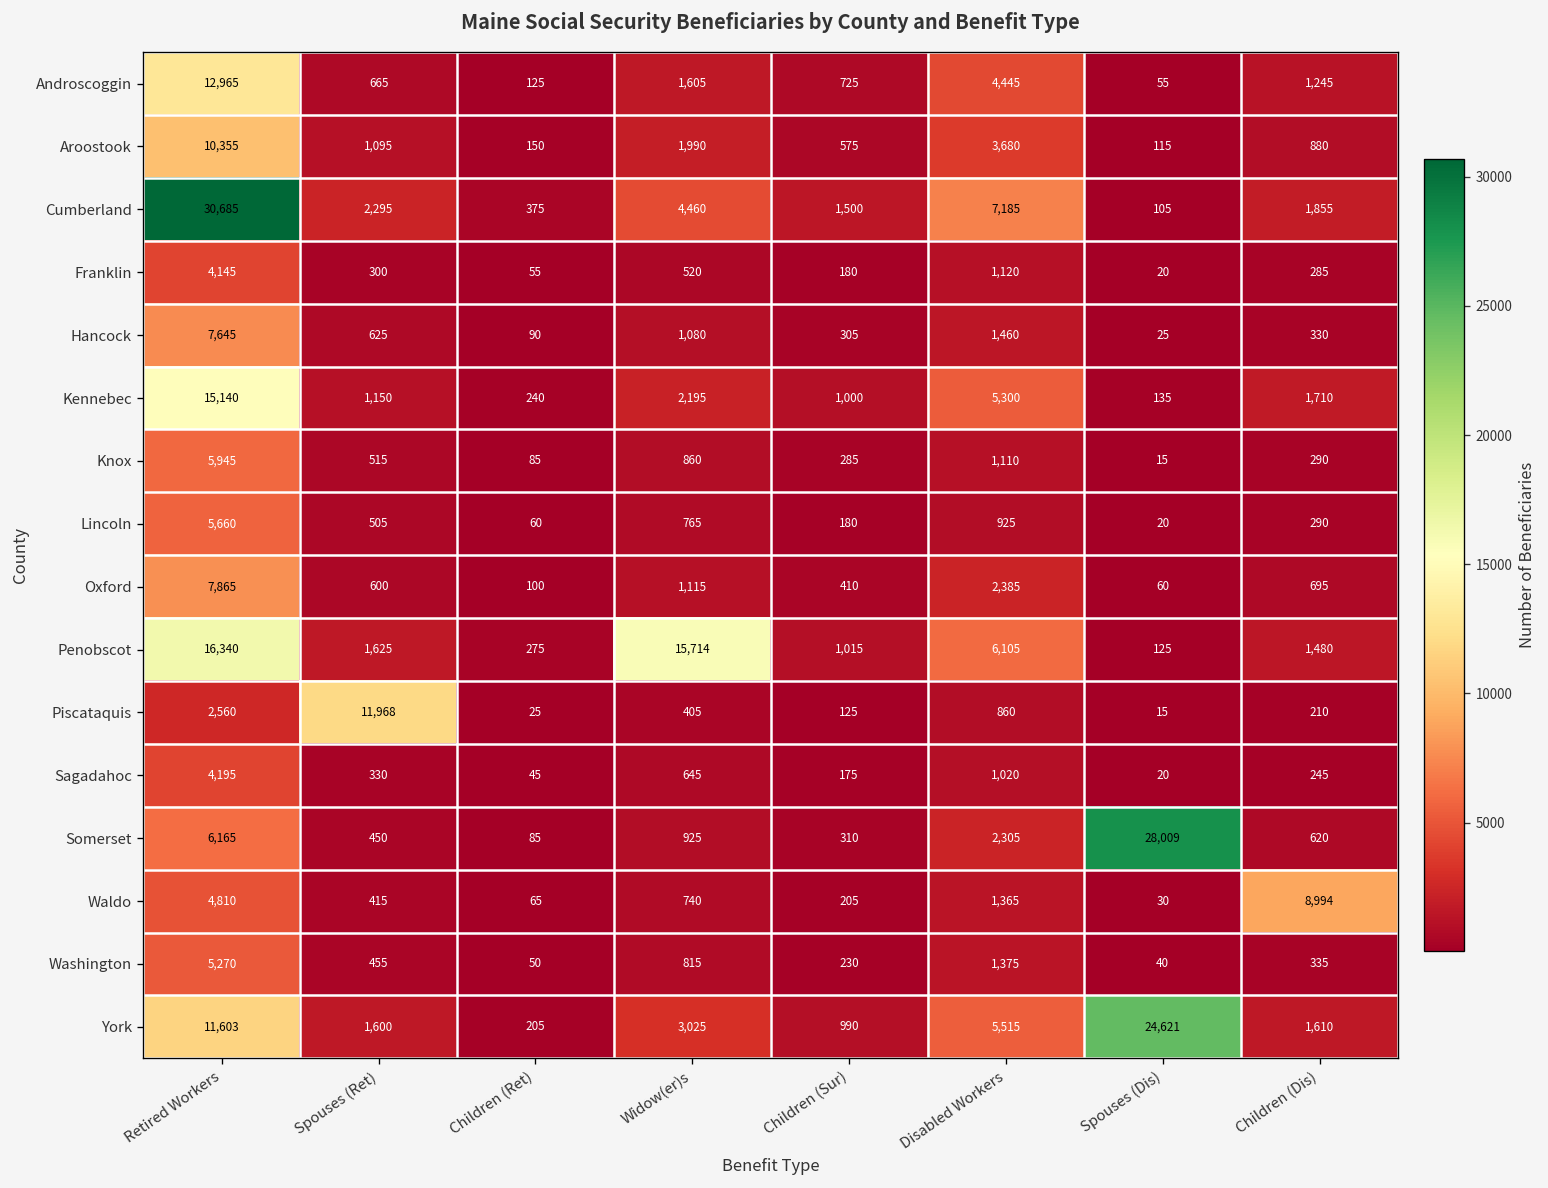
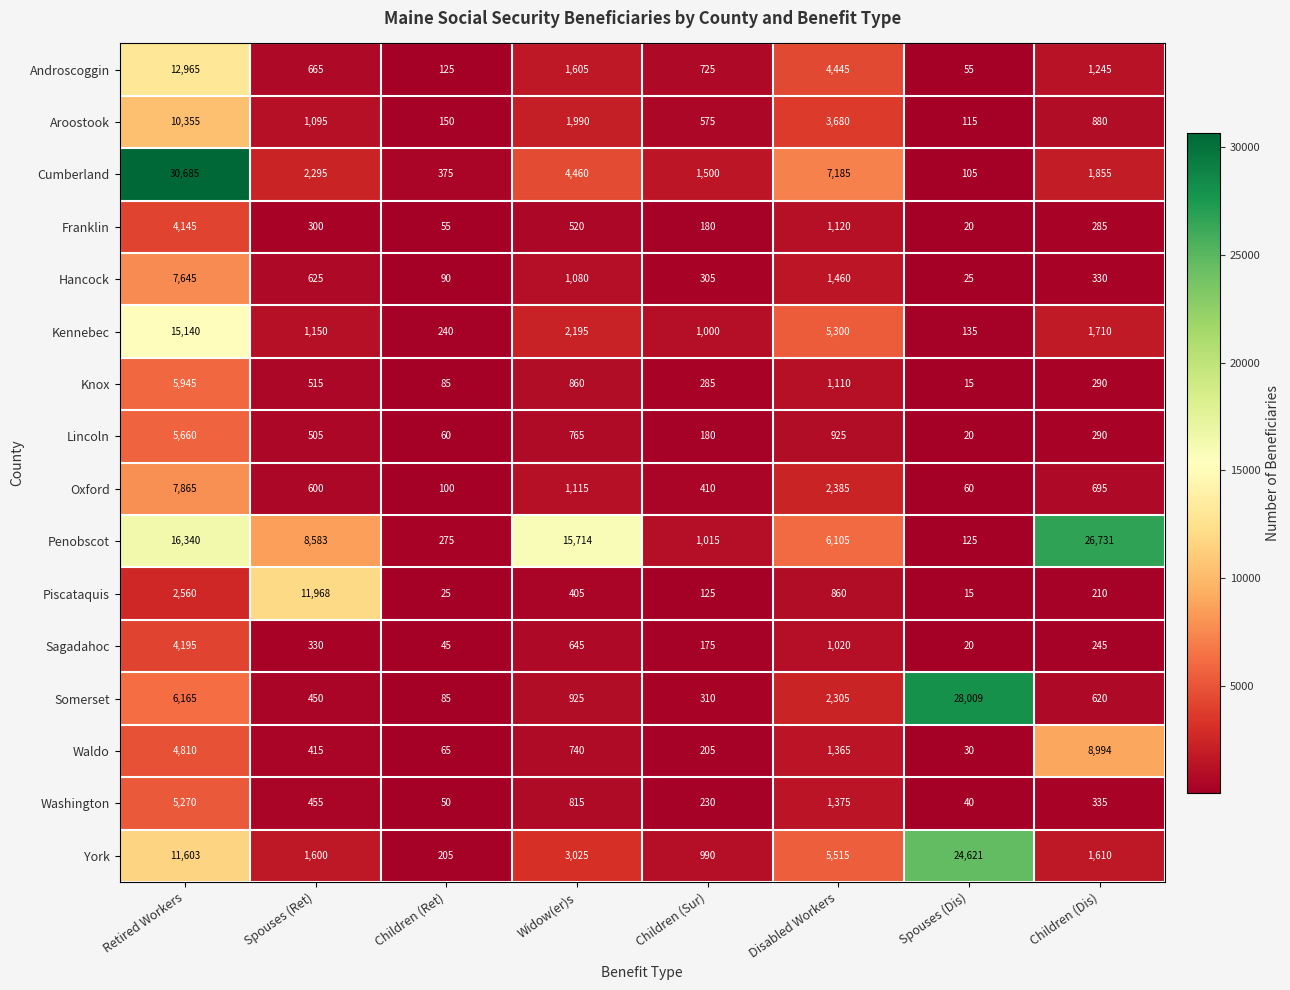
  {
    "Androscoggin": {
      "Retired Workers": "12,965",
      "Spouses (Ret)": "665",
      "Children (Ret)": "125",
      "Widow(er)s": "1,605",
      "Children (Sur)": "725",
      "Disabled Workers": "4,445",
      "Spouses (Dis)": "55",
      "Children (Dis)": "1,245"
    },
    "Aroostook": {
      "Retired Workers": "10,355",
      "Spouses (Ret)": "1,095",
      "Children (Ret)": "150",
      "Widow(er)s": "1,990",
      "Children (Sur)": "575",
      "Disabled Workers": "3,680",
      "Spouses (Dis)": "115",
      "Children (Dis)": "880"
    },
    "Cumberland": {
      "Retired Workers": "30,685",
      "Spouses (Ret)": "2,295",
      "Children (Ret)": "375",
      "Widow(er)s": "4,460",
      "Children (Sur)": "1,500",
      "Disabled Workers": "7,185",
      "Spouses (Dis)": "105",
      "Children (Dis)": "1,855"
    },
    "Franklin": {
      "Retired Workers": "4,145",
      "Spouses (Ret)": "300",
      "Children (Ret)": "55",
      "Widow(er)s": "520",
      "Children (Sur)": "180",
      "Disabled Workers": "1,120",
      "Spouses (Dis)": "20",
      "Children (Dis)": "285"
    },
    "Hancock": {
      "Retired Workers": "7,645",
      "Spouses (Ret)": "625",
      "Children (Ret)": "90",
      "Widow(er)s": "1,080",
      "Children (Sur)": "305",
      "Disabled Workers": "1,460",
      "Spouses (Dis)": "25",
      "Children (Dis)": "330"
    },
    "Kennebec": {
      "Retired Workers": "15,140",
      "Spouses (Ret)": "1,150",
      "Children (Ret)": "240",
      "Widow(er)s": "2,195",
      "Children (Sur)": "1,000",
      "Disabled Workers": "5,300",
      "Spouses (Dis)": "135",
      "Children (Dis)": "1,710"
    },
    "Knox": {
      "Retired Workers": "5,945",
      "Spouses (Ret)": "515",
      "Children (Ret)": "85",
      "Widow(er)s": "860",
      "Children (Sur)": "285",
      "Disabled Workers": "1,110",
      "Spouses (Dis)": "15",
      "Children (Dis)": "290"
    },
    "Lincoln": {
      "Retired Workers": "5,660",
      "Spouses (Ret)": "505",
      "Children (Ret)": "60",
      "Widow(er)s": "765",
      "Children (Sur)": "180",
      "Disabled Workers": "925",
      "Spouses (Dis)": "20",
      "Children (Dis)": "290"
    },
    "Oxford": {
      "Retired Workers": "7,865",
      "Spouses (Ret)": "600",
      "Children (Ret)": "100",
      "Widow(er)s": "1,115",
      "Children (Sur)": "410",
      "Disabled Workers": "2,385",
      "Spouses (Dis)": "60",
      "Children (Dis)": "695"
    },
    "Penobscot": {
      "Retired Workers": "16,340",
-     "Spouses (Ret)": "1,625",
+     "Spouses (Ret)": "8,583",
      "Children (Ret)": "275",
      "Widow(er)s": "15,714",
      "Children (Sur)": "1,015",
      "Disabled Workers": "6,105",
      "Spouses (Dis)": "125",
-     "Children (Dis)": "1,480"
+     "Children (Dis)": "26,731"
    },
    "Piscataquis": {
      "Retired Workers": "2,560",
      "Spouses (Ret)": "11,968",
      "Children (Ret)": "25",
      "Widow(er)s": "405",
      "Children (Sur)": "125",
      "Disabled Workers": "860",
      "Spouses (Dis)": "15",
      "Children (Dis)": "210"
    },
    "Sagadahoc": {
      "Retired Workers": "4,195",
      "Spouses (Ret)": "330",
      "Children (Ret)": "45",
      "Widow(er)s": "645",
      "Children (Sur)": "175",
      "Disabled Workers": "1,020",
      "Spouses (Dis)": "20",
      "Children (Dis)": "245"
    },
    "Somerset": {
      "Retired Workers": "6,165",
      "Spouses (Ret)": "450",
      "Children (Ret)": "85",
      "Widow(er)s": "925",
      "Children (Sur)": "310",
      "Disabled Workers": "2,305",
      "Spouses (Dis)": "28,009",
      "Children (Dis)": "620"
    },
    "Waldo": {
      "Retired Workers": "4,810",
      "Spouses (Ret)": "415",
      "Children (Ret)": "65",
      "Widow(er)s": "740",
      "Children (Sur)": "205",
      "Disabled Workers": "1,365",
      "Spouses (Dis)": "30",
      "Children (Dis)": "8,994"
    },
    "Washington": {
      "Retired Workers": "5,270",
      "Spouses (Ret)": "455",
      "Children (Ret)": "50",
      "Widow(er)s": "815",
      "Children (Sur)": "230",
      "Disabled Workers": "1,375",
      "Spouses (Dis)": "40",
      "Children (Dis)": "335"
    },
    "York": {
      "Retired Workers": "11,603",
      "Spouses (Ret)": "1,600",
      "Children (Ret)": "205",
      "Widow(er)s": "3,025",
      "Children (Sur)": "990",
      "Disabled Workers": "5,515",
      "Spouses (Dis)": "24,621",
      "Children (Dis)": "1,610"
    }
  }
